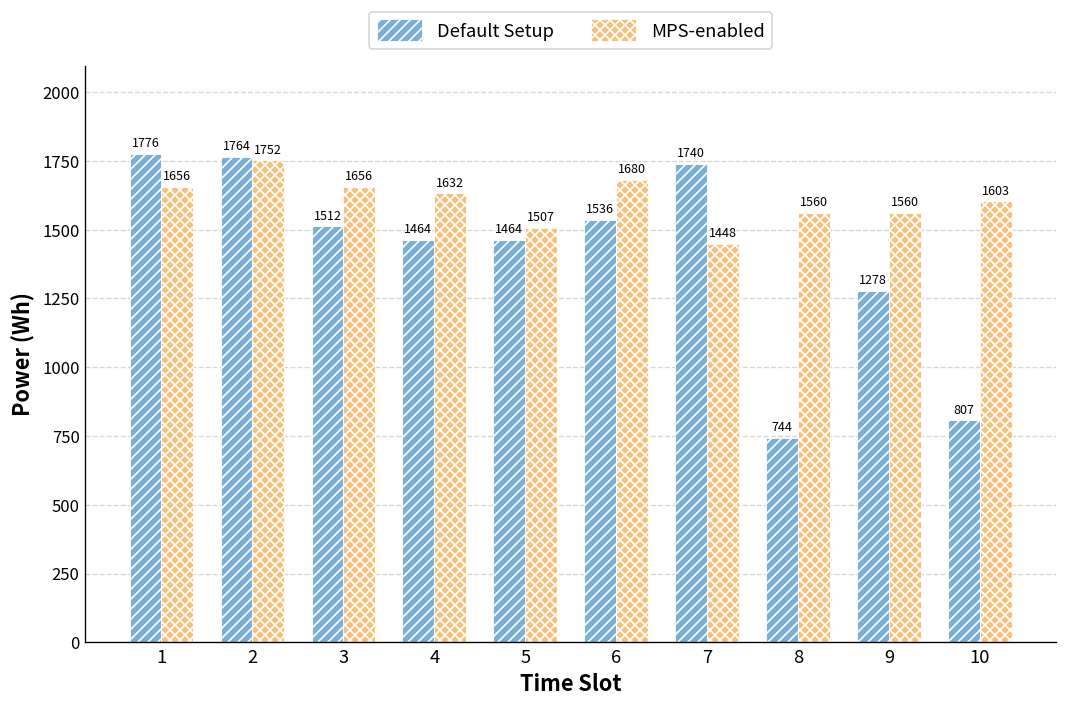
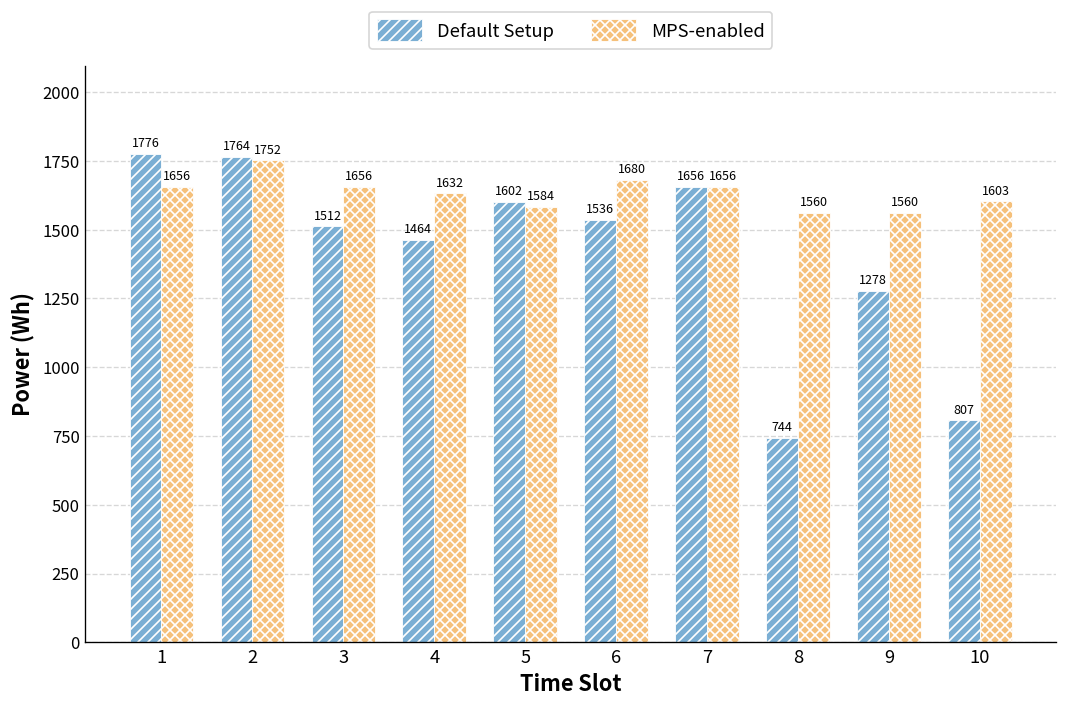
  {
    "Default Setup": {
      "1": 1776,
      "2": 1764,
      "3": 1512,
      "4": 1464,
-     "5": 1464,
+     "5": 1602,
      "6": 1536,
-     "7": 1740,
+     "7": 1656,
      "8": 744,
      "9": 1278,
      "10": 807
    },
    "MPS-enabled": {
      "1": 1656,
      "2": 1752,
      "3": 1656,
      "4": 1632,
-     "5": 1507,
+     "5": 1584,
      "6": 1680,
-     "7": 1448,
+     "7": 1656,
      "8": 1560,
      "9": 1560,
      "10": 1603
    }
  }
